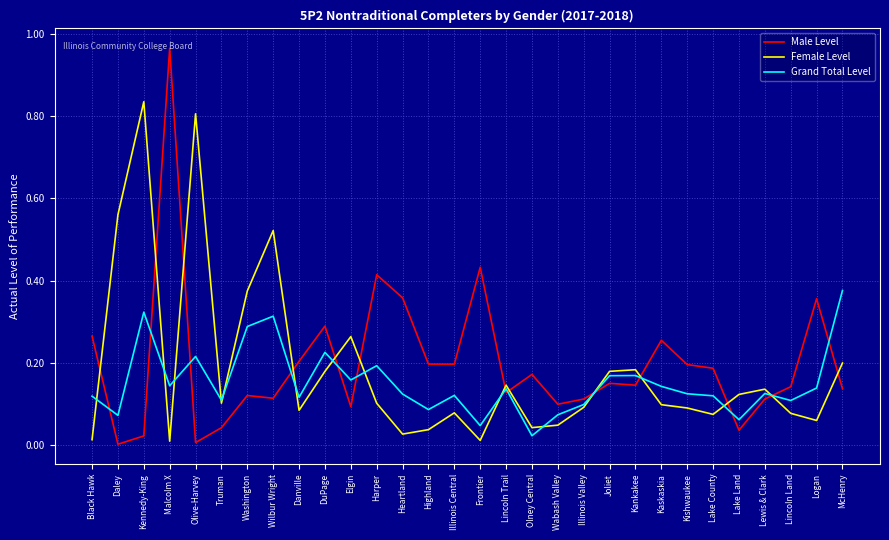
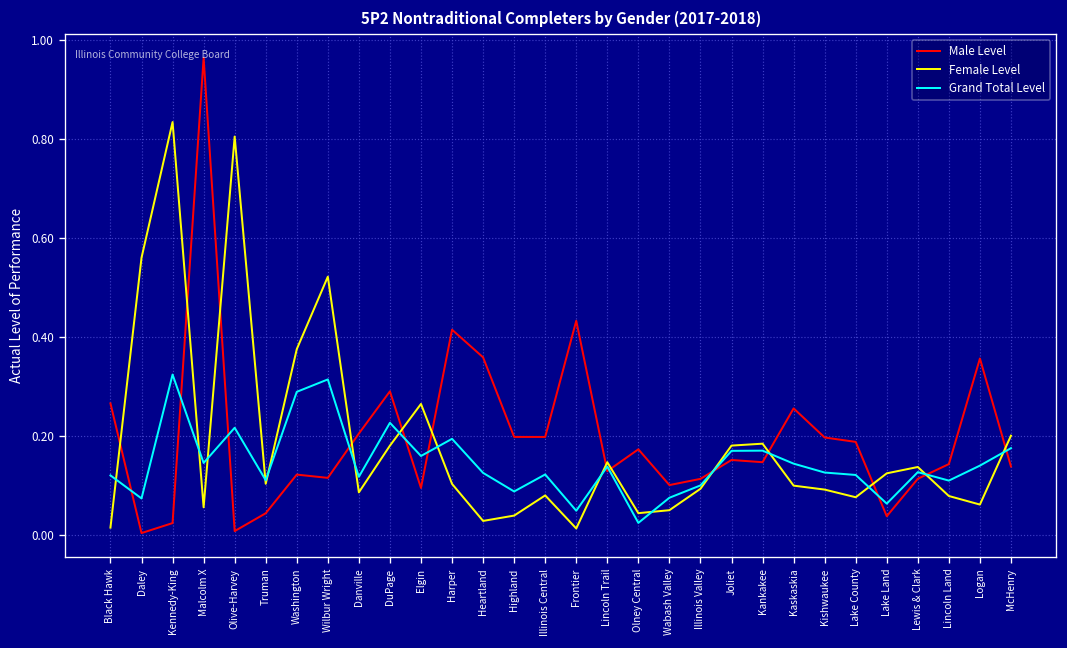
  {
    "Male Level": {
      "Black Hawk": 0.27,
      "Daley": 0.00,
      "Kennedy-King": 0.02,
      "Malcolm X": 0.96,
      "Olive-Harvey": 0.01,
      "Truman": 0.04,
      "Washington": 0.12,
      "Wilbur Wright": 0.11,
      "Danville": 0.20,
      "DuPage": 0.29,
      "Elgin": 0.09,
      "Harper": 0.41,
      "Heartland": 0.36,
      "Highland": 0.20,
      "Illinois Central": 0.20,
      "Frontier": 0.43,
      "Lincoln Trail": 0.13,
      "Olney Central": 0.17,
      "Wabash Valley": 0.10,
      "Illinois Valley": 0.11,
      "Joliet": 0.15,
      "Kankakee": 0.15,
      "Kaskaskia": 0.26,
      "Kishwaukee": 0.20,
      "Lake County": 0.19,
      "Lake Land": 0.04,
      "Lewis & Clark": 0.11,
      "Lincoln Land": 0.14,
      "Logan": 0.36,
      "McHenry": 0.14
    },
    "Female Level": {
      "Black Hawk": 0.01,
      "Daley": 0.56,
      "Kennedy-King": 0.83,
-     "Malcolm X": 0.01,
+     "Malcolm X": 0.06,
      "Olive-Harvey": 0.81,
      "Truman": 0.10,
      "Washington": 0.38,
      "Wilbur Wright": 0.52,
      "Danville": 0.09,
      "DuPage": 0.18,
      "Elgin": 0.26,
      "Harper": 0.10,
      "Heartland": 0.03,
      "Highland": 0.04,
      "Illinois Central": 0.08,
      "Frontier": 0.01,
      "Lincoln Trail": 0.15,
      "Olney Central": 0.04,
      "Wabash Valley": 0.05,
      "Illinois Valley": 0.09,
      "Joliet": 0.18,
      "Kankakee": 0.18,
      "Kaskaskia": 0.10,
      "Kishwaukee": 0.09,
      "Lake County": 0.08,
      "Lake Land": 0.12,
      "Lewis & Clark": 0.14,
      "Lincoln Land": 0.08,
      "Logan": 0.06,
      "McHenry": 0.20
    },
    "Grand Total Level": {
      "Black Hawk": 0.12,
      "Daley": 0.07,
      "Kennedy-King": 0.32,
      "Malcolm X": 0.14,
      "Olive-Harvey": 0.22,
      "Truman": 0.11,
      "Washington": 0.29,
      "Wilbur Wright": 0.31,
      "Danville": 0.12,
      "DuPage": 0.23,
      "Elgin": 0.16,
      "Harper": 0.19,
      "Heartland": 0.12,
      "Highland": 0.09,
      "Illinois Central": 0.12,
      "Frontier": 0.05,
      "Lincoln Trail": 0.14,
      "Olney Central": 0.02,
      "Wabash Valley": 0.07,
      "Illinois Valley": 0.10,
      "Joliet": 0.17,
      "Kankakee": 0.17,
      "Kaskaskia": 0.14,
      "Kishwaukee": 0.13,
      "Lake County": 0.12,
      "Lake Land": 0.06,
      "Lewis & Clark": 0.13,
      "Lincoln Land": 0.11,
      "Logan": 0.14,
-     "McHenry": 0.38
+     "McHenry": 0.17
    }
  }
